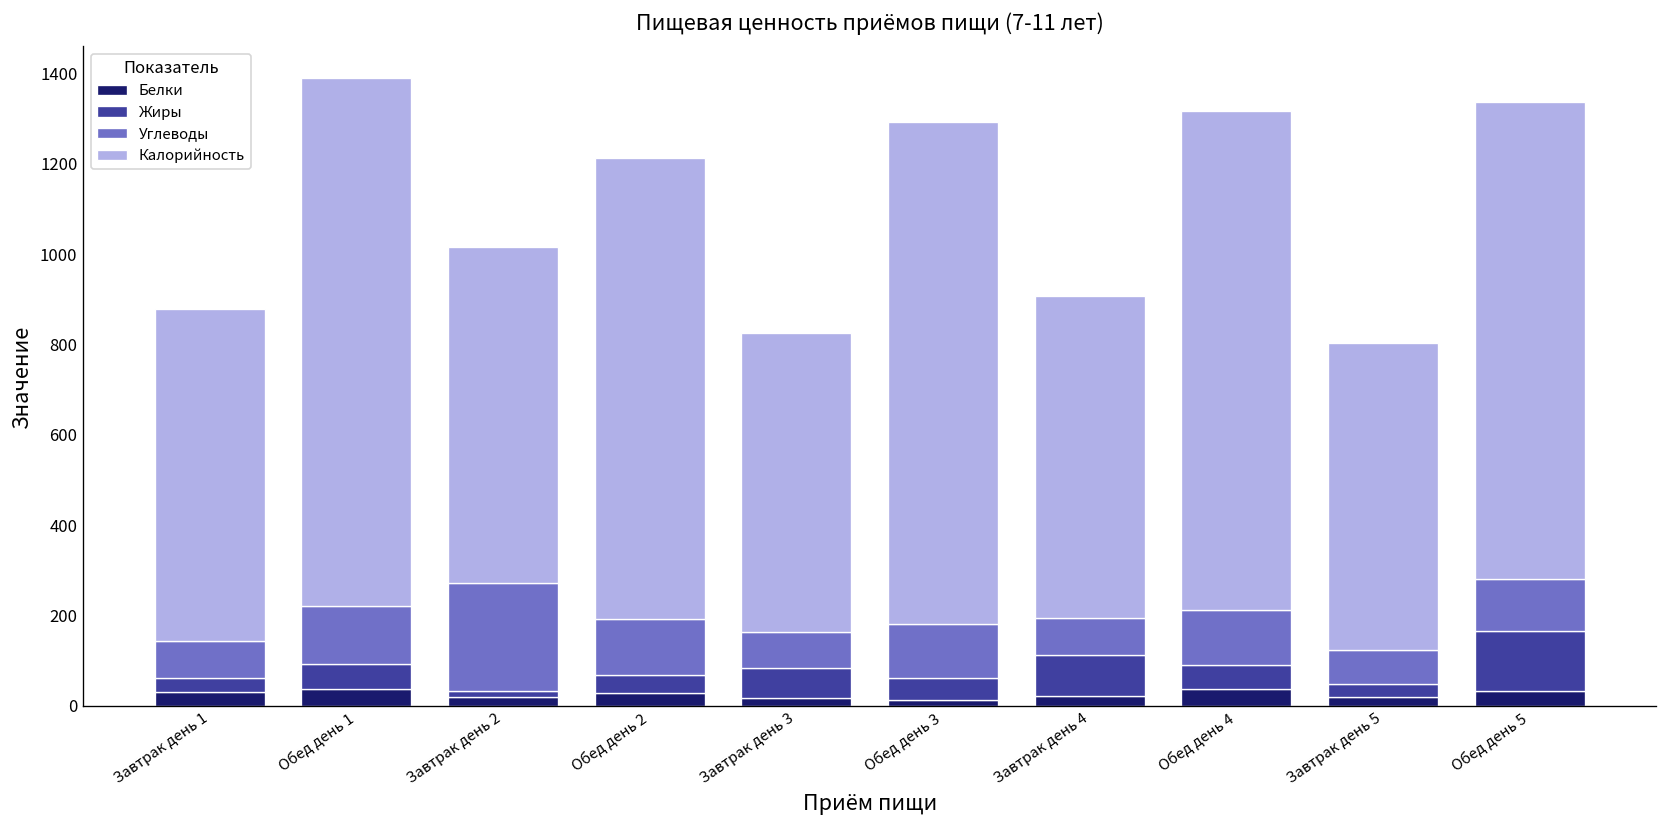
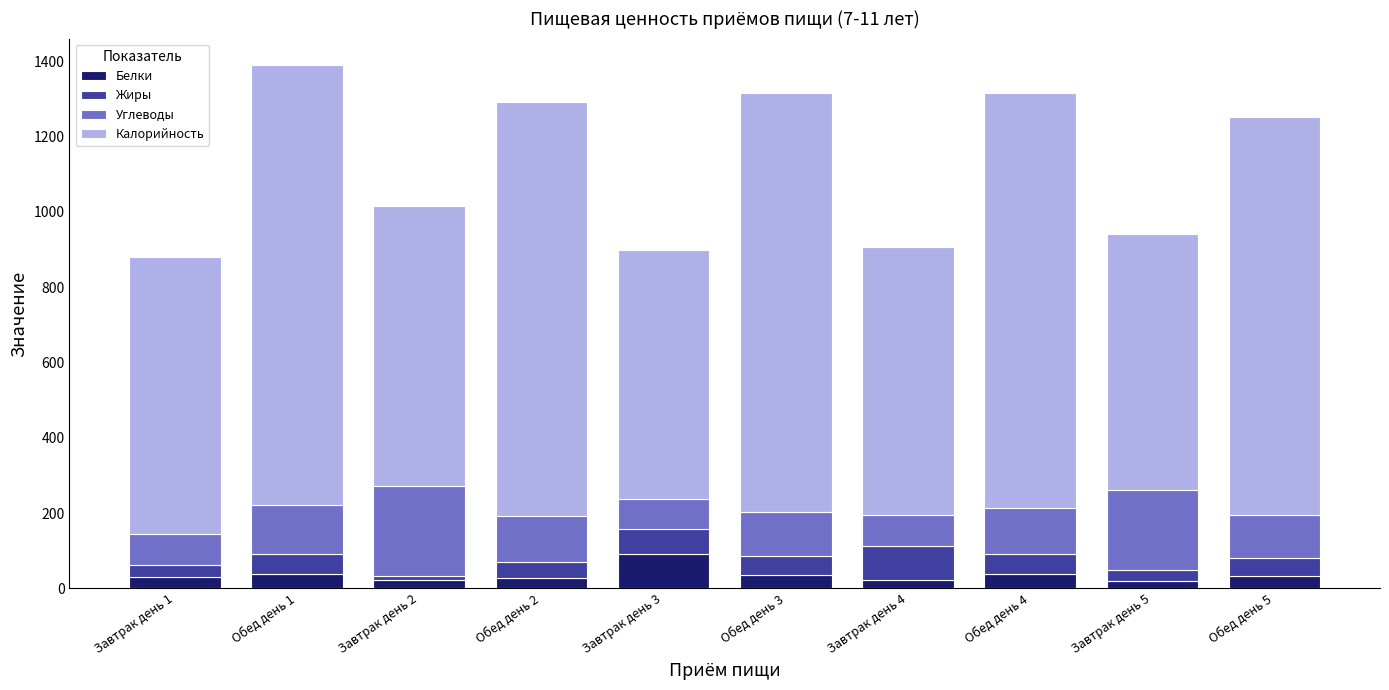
  {
    "Белки": {
      "Завтрак день 1": 30,
      "Обед день 1": 40,
      "Завтрак день 2": 20,
      "Обед день 2": 30,
-     "Завтрак день 3": 20,
-     "Обед день 3": 10,
+     "Завтрак день 3": 90,
+     "Обед день 3": 40,
      "Завтрак день 4": 20,
      "Обед день 4": 40,
      "Завтрак день 5": 20,
      "Обед день 5": 30
    },
    "Жиры": {
      "Завтрак день 1": 30,
      "Обед день 1": 50,
      "Завтрак день 2": 10,
      "Обед день 2": 40,
      "Завтрак день 3": 60,
      "Обед день 3": 50,
      "Завтрак день 4": 90,
      "Обед день 4": 50,
      "Завтрак день 5": 30,
-     "Обед день 5": 130
+     "Обед день 5": 50
    },
    "Углеводы": {
      "Завтрак день 1": 80,
      "Обед день 1": 130,
      "Завтрак день 2": 240,
      "Обед день 2": 120,
      "Завтрак день 3": 80,
      "Обед день 3": 120,
      "Завтрак день 4": 80,
      "Обед день 4": 120,
-     "Завтрак день 5": 80,
+     "Завтрак день 5": 210,
      "Обед день 5": 120
    },
    "Калорийность": {
      "Завтрак день 1": 740,
      "Обед день 1": 1170,
      "Завтрак день 2": 740,
-     "Обед день 2": 1020,
+     "Обед день 2": 1100,
      "Завтрак день 3": 660,
      "Обед день 3": 1110,
      "Завтрак день 4": 710,
      "Обед день 4": 1100,
      "Завтрак день 5": 680,
      "Обед день 5": 1060
    }
  }
